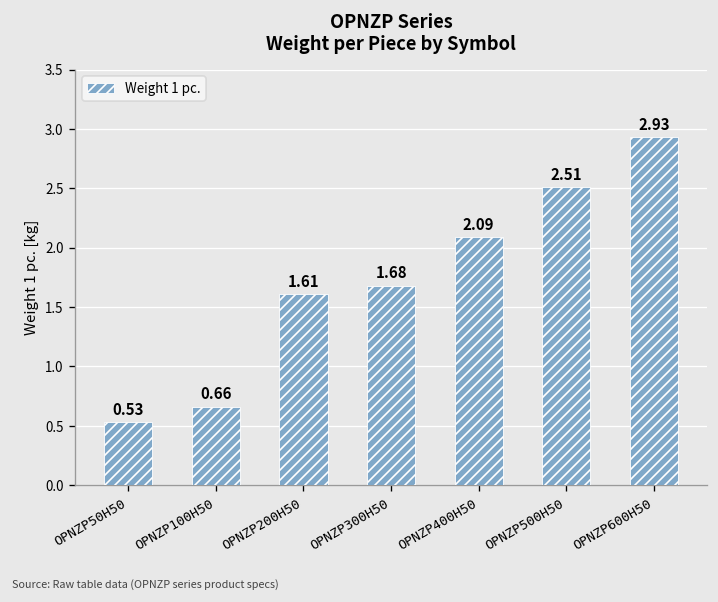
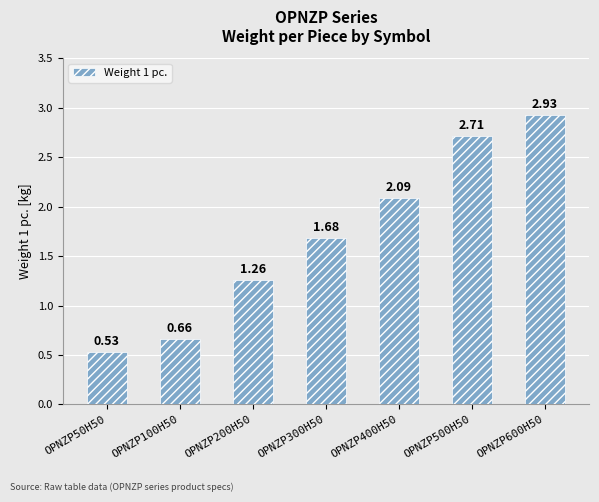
  {
    "OPNZP50H50": 0.53,
    "OPNZP100H50": 0.66,
-   "OPNZP200H50": 1.61,
+   "OPNZP200H50": 1.26,
    "OPNZP300H50": 1.68,
    "OPNZP400H50": 2.09,
-   "OPNZP500H50": 2.51,
+   "OPNZP500H50": 2.71,
    "OPNZP600H50": 2.93
  }
